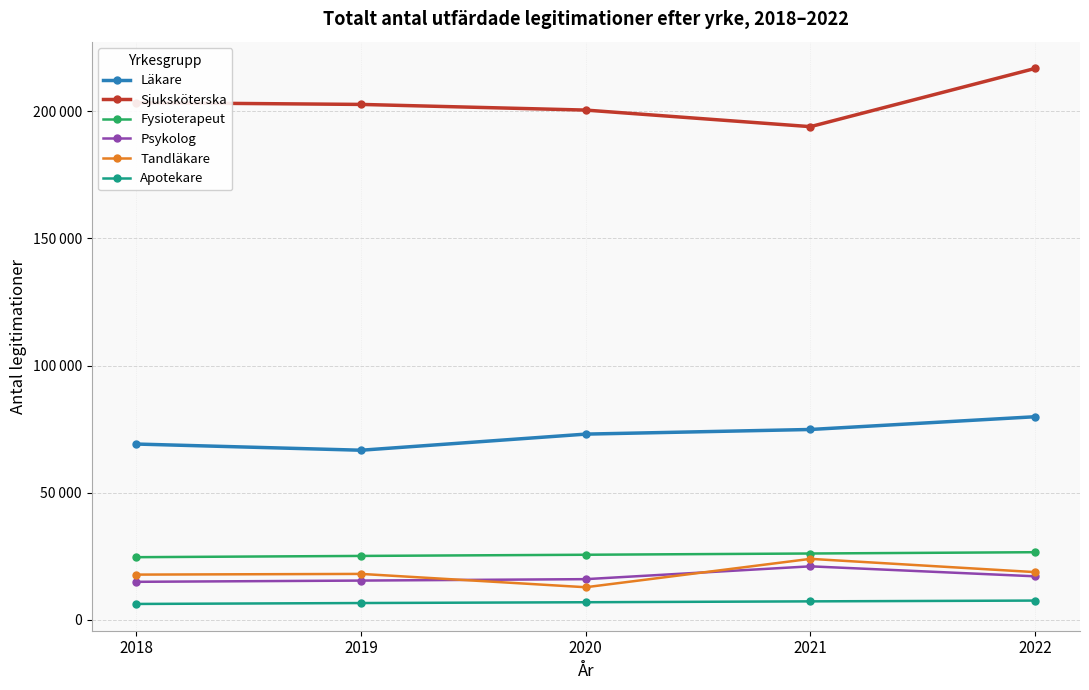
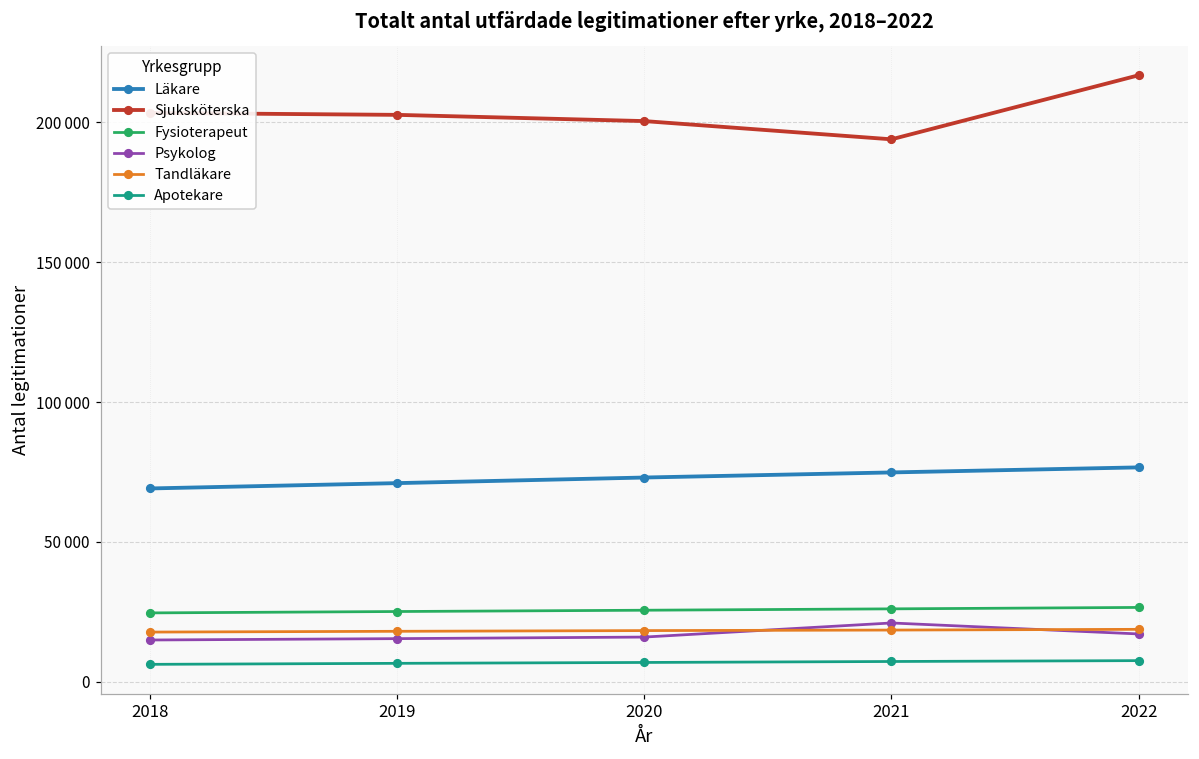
  {
    "Läkare": {
      "2018": 69000,
-     "2019": 67000,
+     "2019": 71000,
      "2020": 73000,
      "2021": 75000,
-     "2022": 80000
+     "2022": 77000
    },
    "Sjuksköterska": {
      "2019": 203000,
      "2020": 200000,
      "2021": 194000,
      "2022": 217000
    },
    "Psykolog": {
      "2018": 15000,
      "2019": 15000,
      "2020": 16000,
      "2021": 21000,
      "2022": 17000
    },
    "Tandläkare": {
      "2018": 18000,
      "2019": 18000,
-     "2020": 13000,
-     "2021": 24000,
+     "2020": 18000,
+     "2021": 19000,
      "2022": 19000
    }
  }
